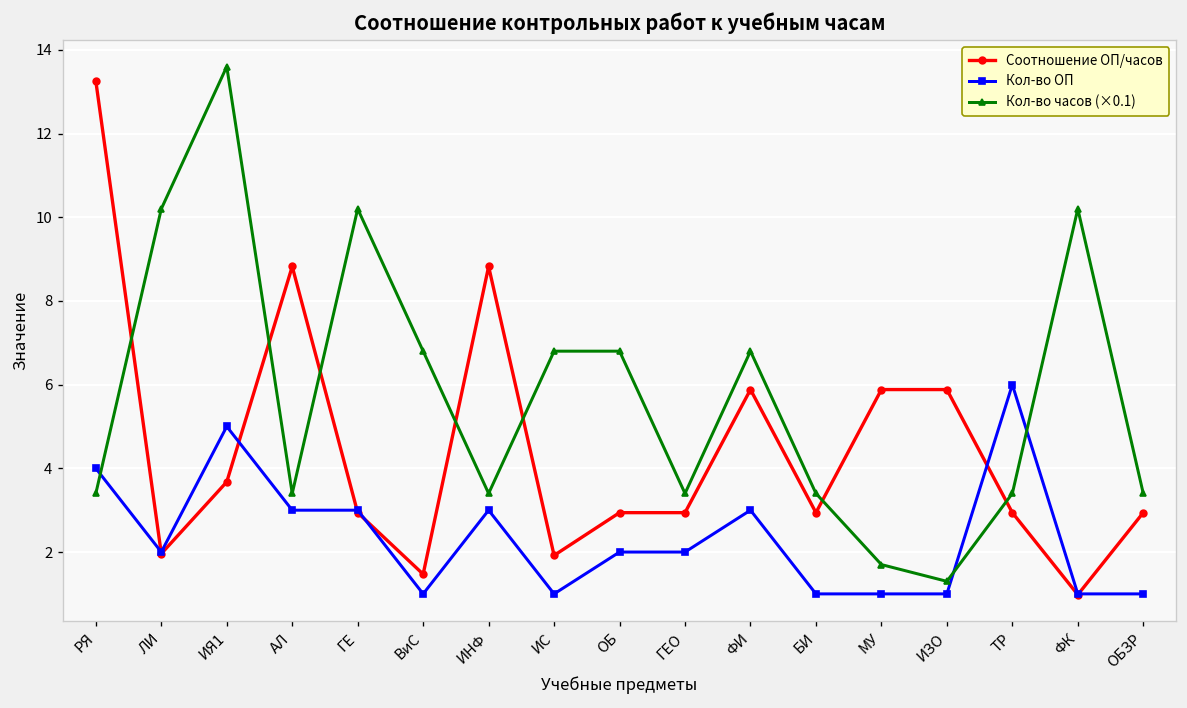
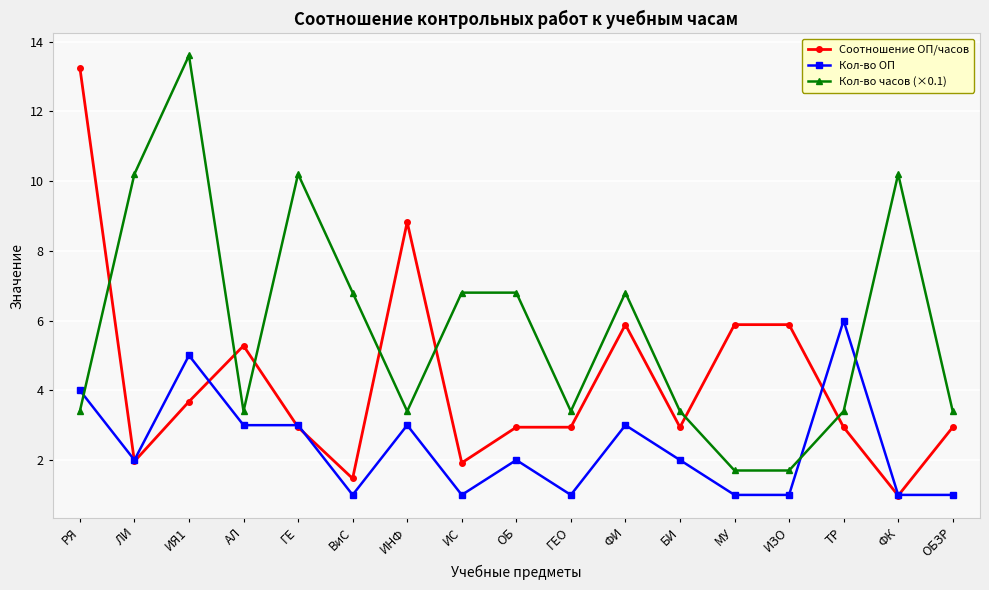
  {
    "Соотношение ОП/часов": {
      "РЯ": 13.3,
      "ИЯ1": 3.7,
-     "АЛ": 8.8,
+     "АЛ": 5.3,
      "ВиС": 1.5,
      "ИНФ": 8.8,
      "ИС": 1.9,
      "ОБ": 2.9,
      "ГЕО": 2.9,
      "ФИ": 5.9,
      "БИ": 2.9,
      "МУ": 5.9,
      "ИЗО": 5.9,
      "ТР": 2.9,
      "ОБЗР": 2.9
    },
    "Кол-во ОП": {
      "РЯ": 4,
      "ИЯ1": 5,
      "АЛ": 3,
      "ВиС": 1,
      "ИНФ": 3,
      "ИС": 1,
      "ОБ": 2,
-     "ГЕО": 2,
+     "ГЕО": 1,
      "ФИ": 3,
-     "БИ": 1,
+     "БИ": 2,
      "МУ": 1,
      "ИЗО": 1,
      "ТР": 6,
      "ОБЗР": 1
    },
    "Кол-во часов (×0.1)": {
      "РЯ": 3.4,
      "ЛИ": 10.2,
      "ИЯ1": 13.6,
      "АЛ": 3.4,
      "ГЕ": 10.2,
      "ВиС": 6.8,
      "ИНФ": 3.4,
      "ИС": 6.8,
      "ОБ": 6.8,
      "ГЕО": 3.4,
      "ФИ": 6.8,
      "БИ": 3.4,
      "МУ": 1.7,
-     "ИЗО": 1.3,
+     "ИЗО": 1.7,
      "ТР": 3.4,
      "ФК": 10.2,
      "ОБЗР": 3.4
    }
  }
